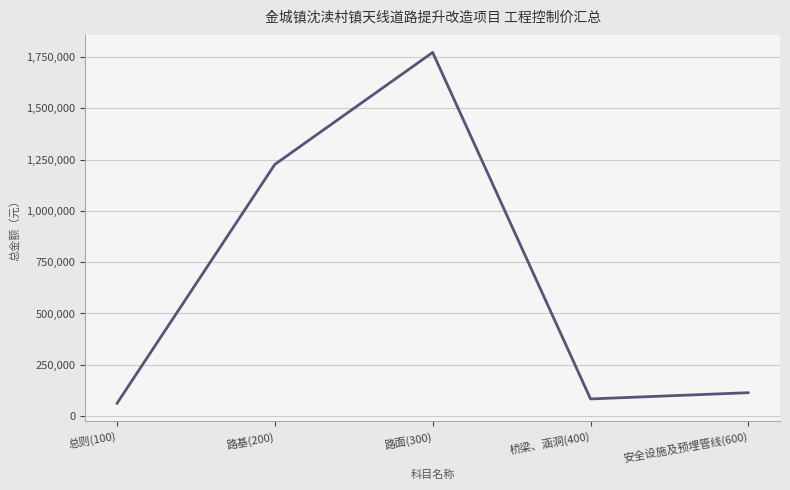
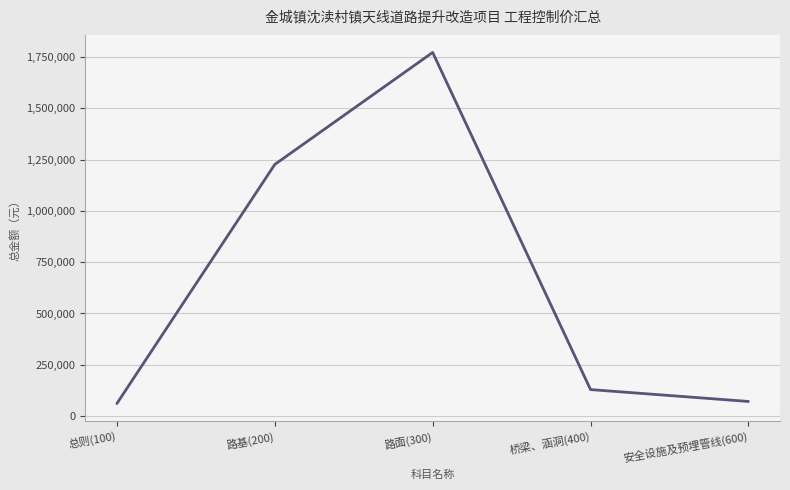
  {
    "总则(100)": "60,000",
    "路基(200)": "1,230,000",
    "路面(300)": "1,770,000",
-   "桥梁、涵洞(400)": "80,000",
-   "安全设施及预埋管线(600)": "110,000"
+   "桥梁、涵洞(400)": "130,000",
+   "安全设施及预埋管线(600)": "70,000"
  }
